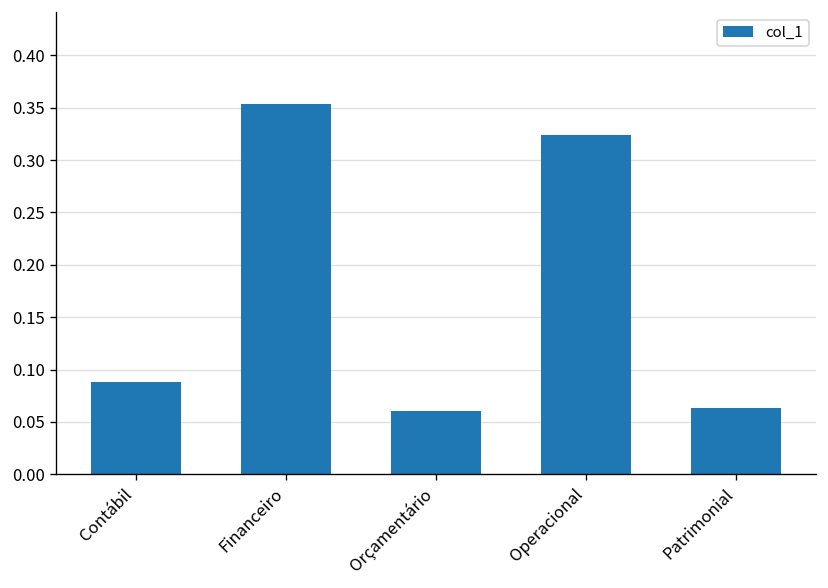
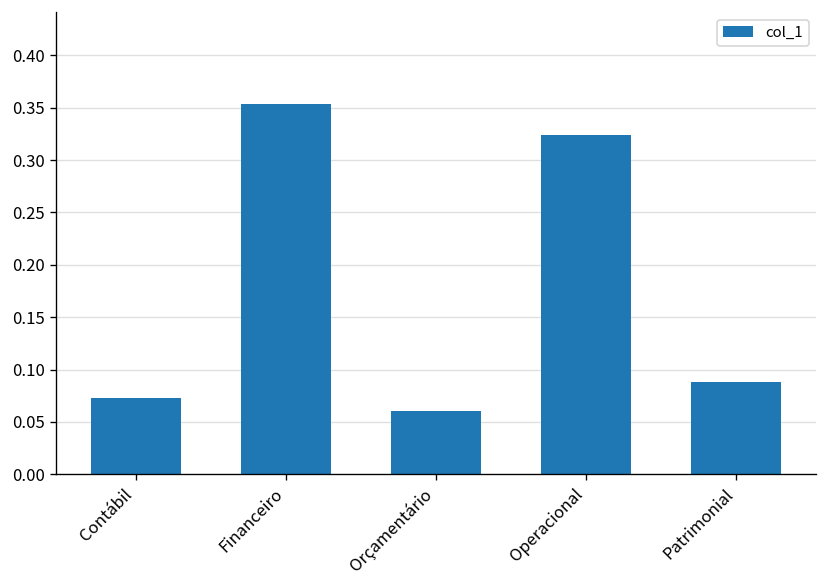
  {
-   "Contábil": 0.09,
+   "Contábil": 0.07,
    "Financeiro": 0.35,
    "Orçamentário": 0.06,
    "Operacional": 0.32,
-   "Patrimonial": 0.06
+   "Patrimonial": 0.09
  }
